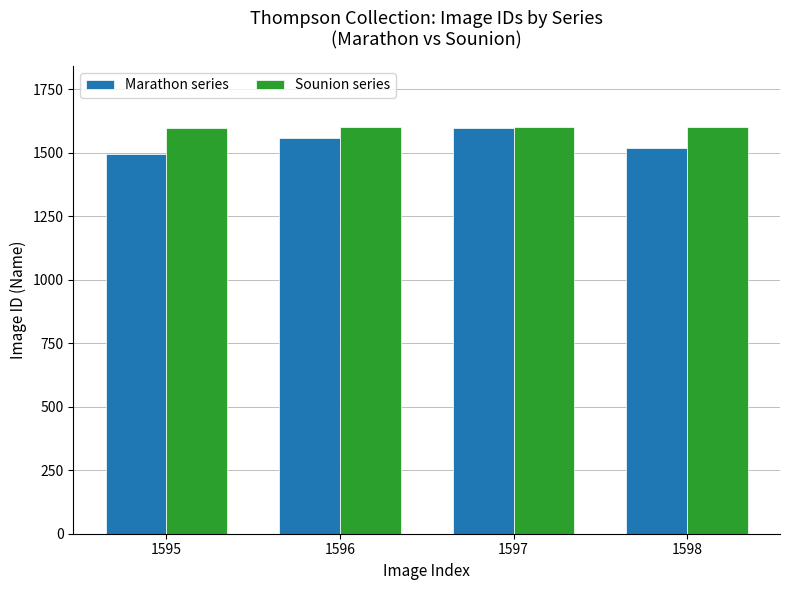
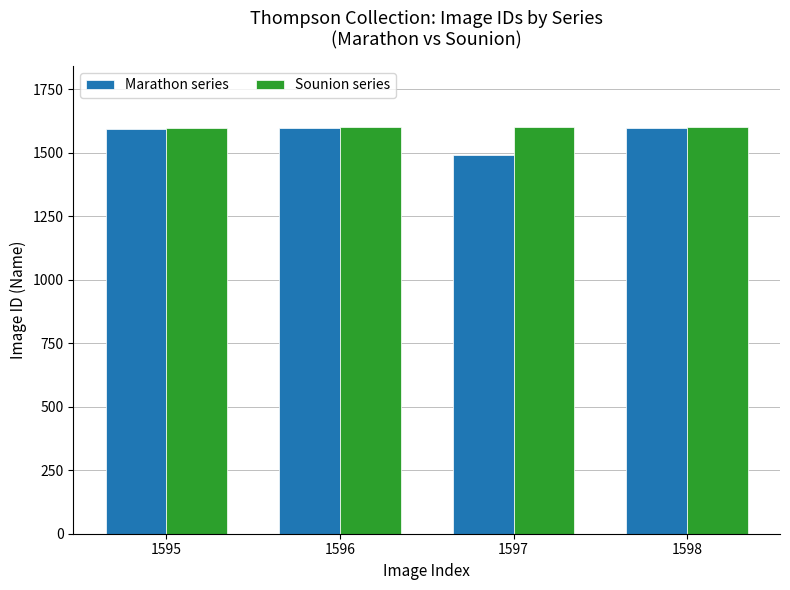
  {
    "Marathon series": {
-     "1595": 1500,
-     "1596": 1560,
-     "1597": 1600,
-     "1598": 1520
+     "1595": 1600,
+     "1596": 1600,
+     "1597": 1490,
+     "1598": 1600
    },
    "Sounion series": {
      "1595": 1600,
      "1596": 1600,
      "1597": 1600,
      "1598": 1600
    }
  }
